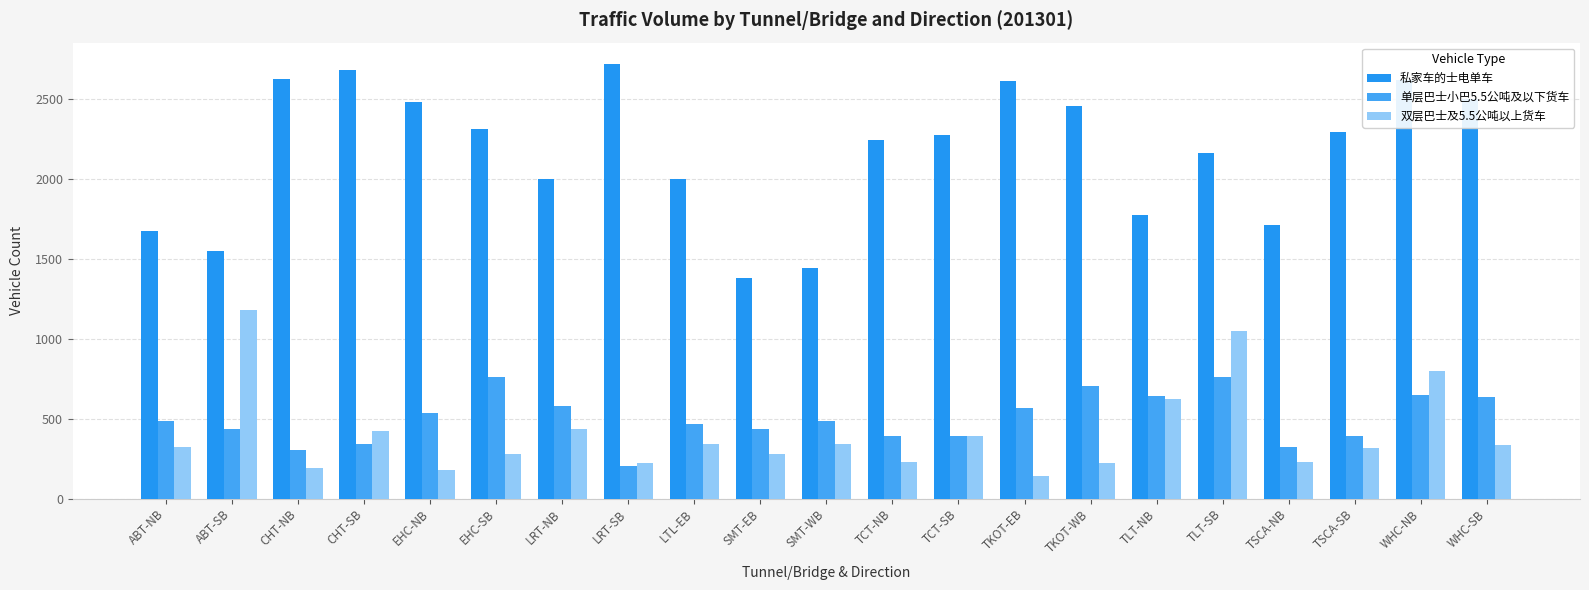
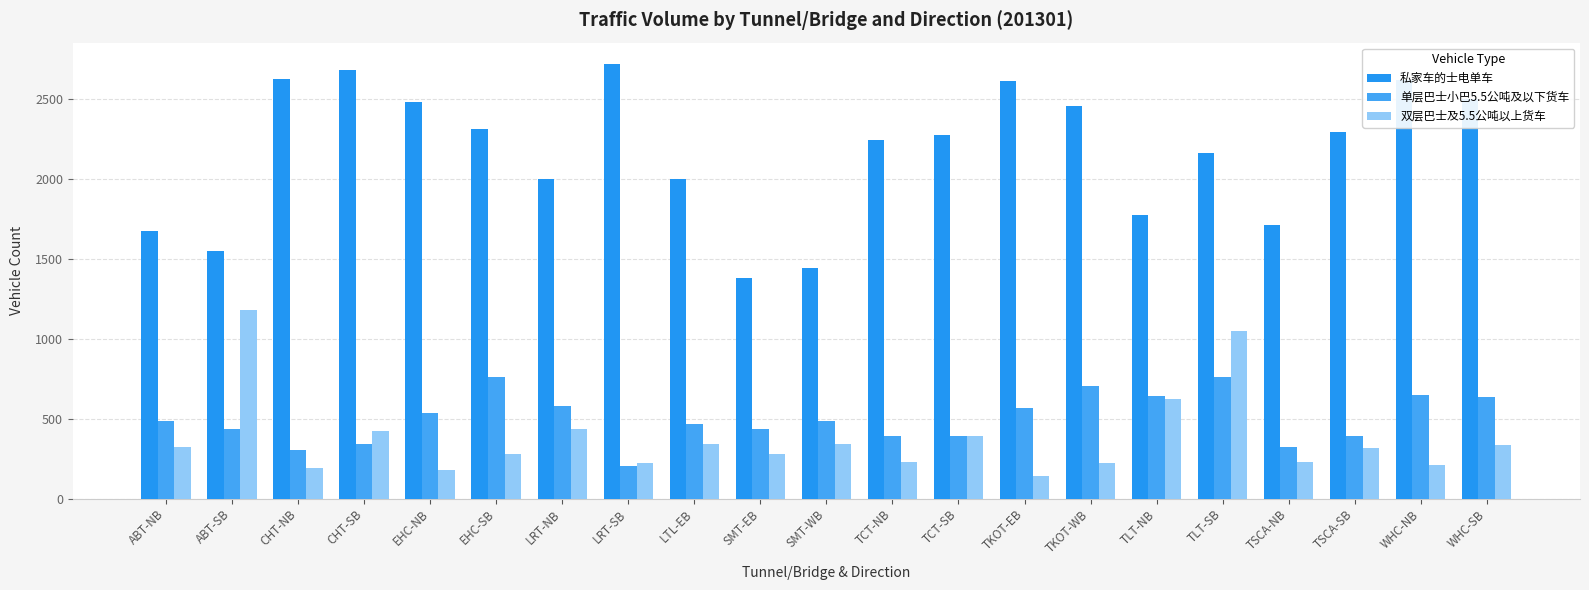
  {
    "双层巴士及5.5公吨以上货车": {
      "ABT-NB": 330,
      "ABT-SB": 1180,
      "CHT-NB": 190,
      "CHT-SB": 430,
      "EHC-NB": 180,
      "EHC-SB": 280,
      "LRT-NB": 440,
      "LRT-SB": 230,
      "LTL-EB": 340,
      "SMT-EB": 280,
      "SMT-WB": 340,
      "TCT-NB": 230,
      "TCT-SB": 390,
      "TKOT-EB": 140,
      "TKOT-WB": 220,
      "TLT-NB": 620,
      "TLT-SB": 1050,
      "TSCA-NB": 230,
      "TSCA-SB": 320,
-     "WHC-NB": 800,
+     "WHC-NB": 210,
      "WHC-SB": 330
    }
  }
